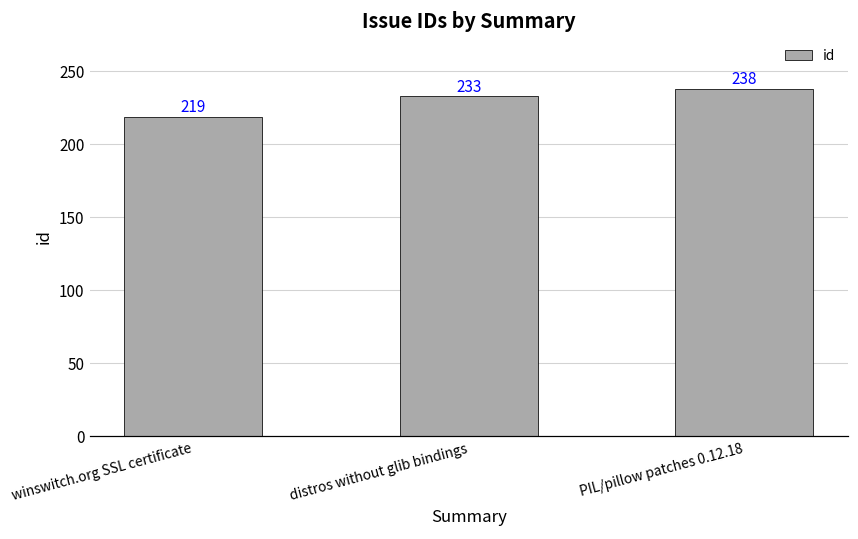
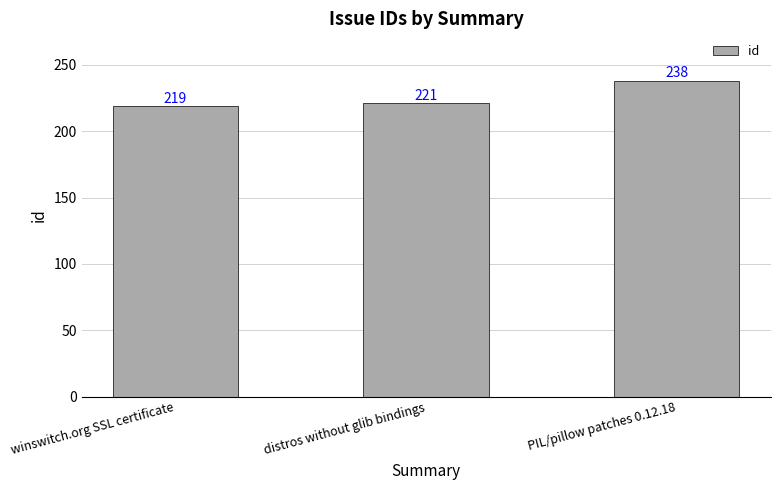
  {
    "winswitch.org SSL certificate": 219,
-   "distros without glib bindings": 233,
+   "distros without glib bindings": 221,
    "PIL/pillow patches 0.12.18": 238
  }
